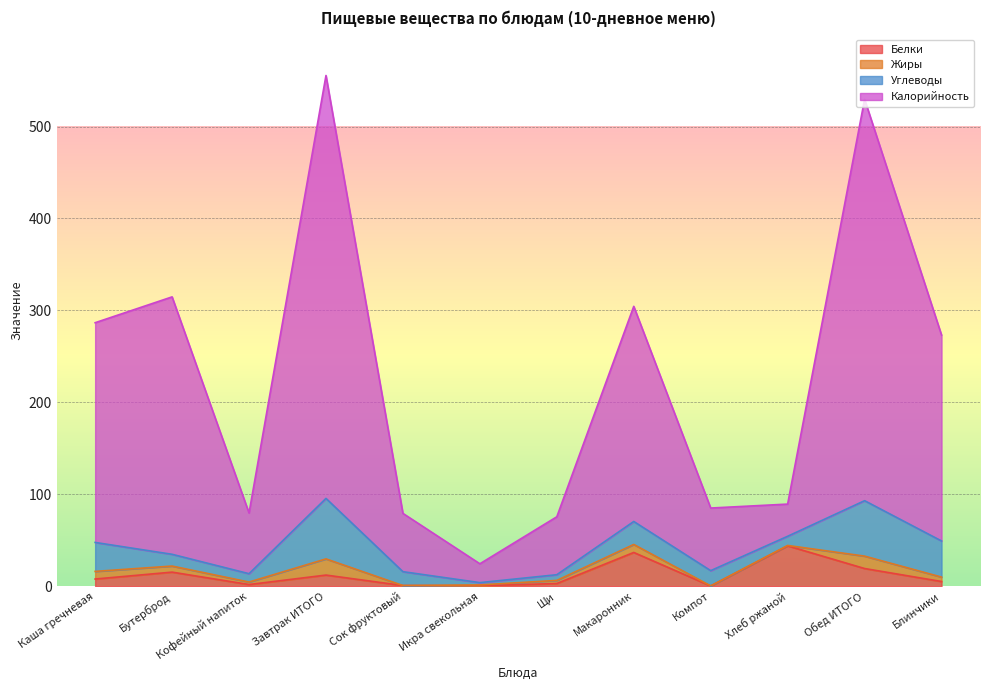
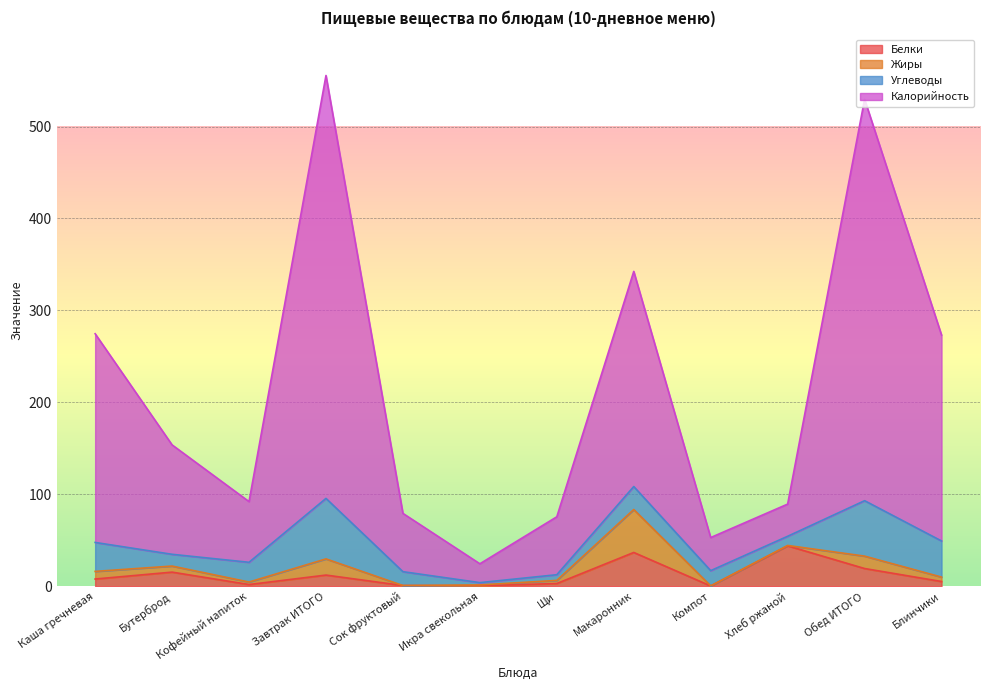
  {
    "Белки": {
      "Каша гречневая": 10,
      "Бутерброд": 20,
      "Завтрак ИТОГО": 10,
      "Щи": 0,
      "Макаронник": 40,
      "Обед ИТОГО": 20,
      "Блинчики": 10
    },
    "Жиры": {
      "Каша гречневая": 10,
      "Бутерброд": 10,
      "Завтрак ИТОГО": 20,
      "Щи": 0,
-     "Макаронник": 10,
+     "Макаронник": 50,
      "Обед ИТОГО": 10,
      "Блинчики": 0
    },
    "Углеводы": {
      "Каша гречневая": 30,
      "Бутерброд": 10,
-     "Кофейный напиток": 10,
+     "Кофейный напиток": 20,
      "Завтрак ИТОГО": 70,
      "Сок фруктовый": 20,
      "Щи": 10,
      "Макаронник": 30,
      "Компот": 20,
      "Хлеб ржаной": 10,
      "Обед ИТОГО": 60,
      "Блинчики": 40
    },
    "Калорийность": {
-     "Каша гречневая": 240,
-     "Бутерброд": 280,
+     "Каша гречневая": 230,
+     "Бутерброд": 120,
      "Кофейный напиток": 70,
      "Завтрак ИТОГО": 460,
      "Сок фруктовый": 60,
      "Икра свекольная": 20,
      "Щи": 60,
      "Макаронник": 230,
-     "Компот": 70,
+     "Компот": 40,
      "Хлеб ржаной": 40,
      "Блинчики": 220
    }
  }
